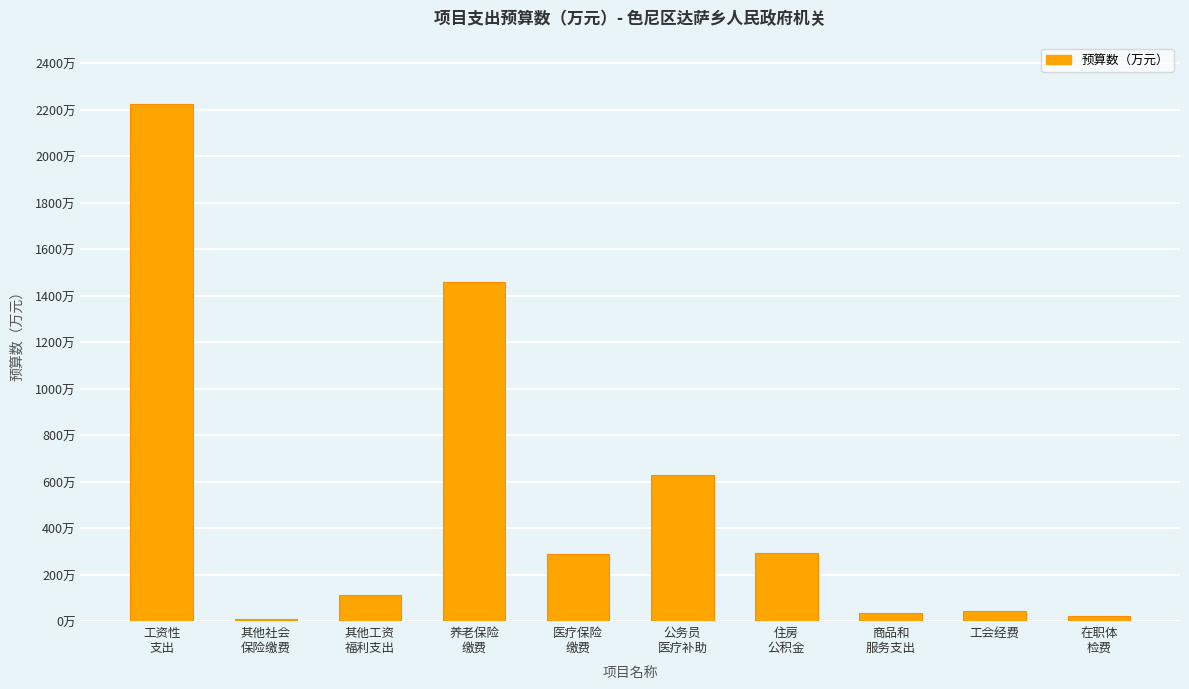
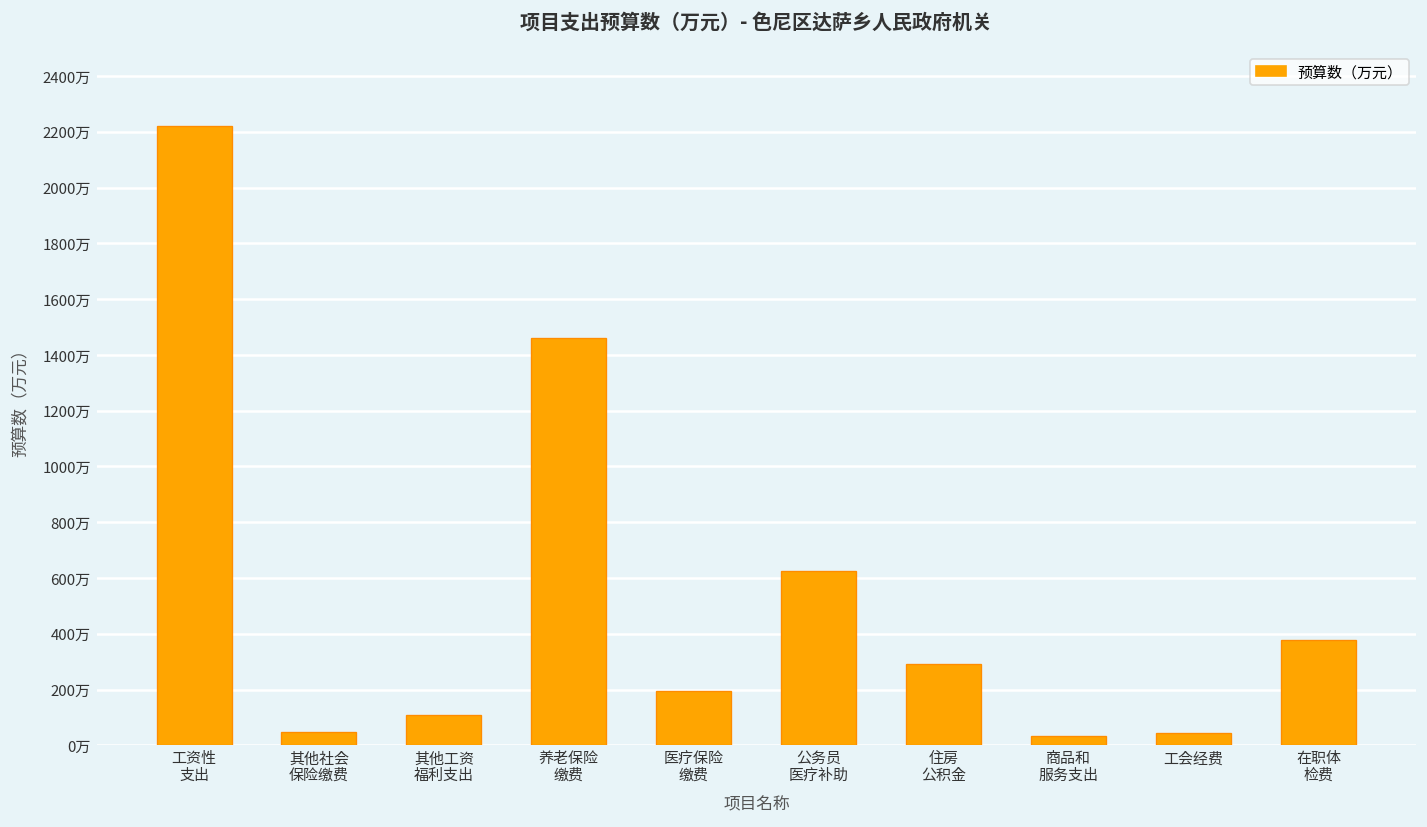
  {
    "工资性 支出": "2220万",
-   "其他社会 保险缴费": "10万",
+   "其他社会 保险缴费": "50万",
    "其他工资 福利支出": "110万",
    "养老保险 缴费": "1460万",
-   "医疗保险 缴费": "290万",
+   "医疗保险 缴费": "200万",
    "公务员 医疗补助": "630万",
    "住房 公积金": "290万",
    "商品和 服务支出": "40万",
    "工会经费": "40万",
-   "在职体 检费": "20万"
+   "在职体 检费": "380万"
  }
